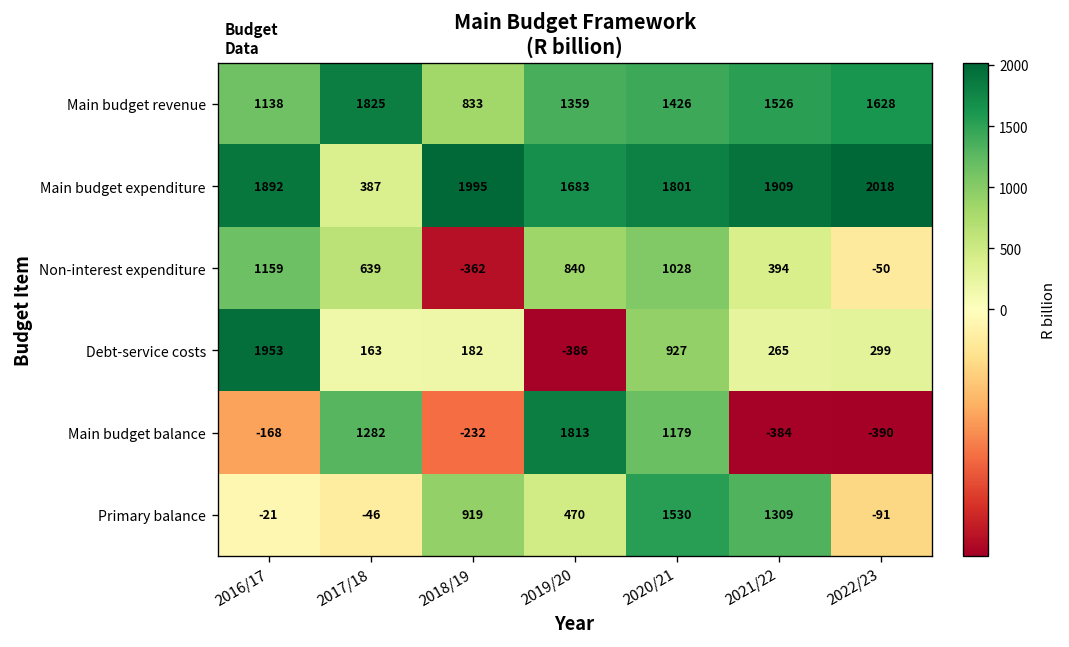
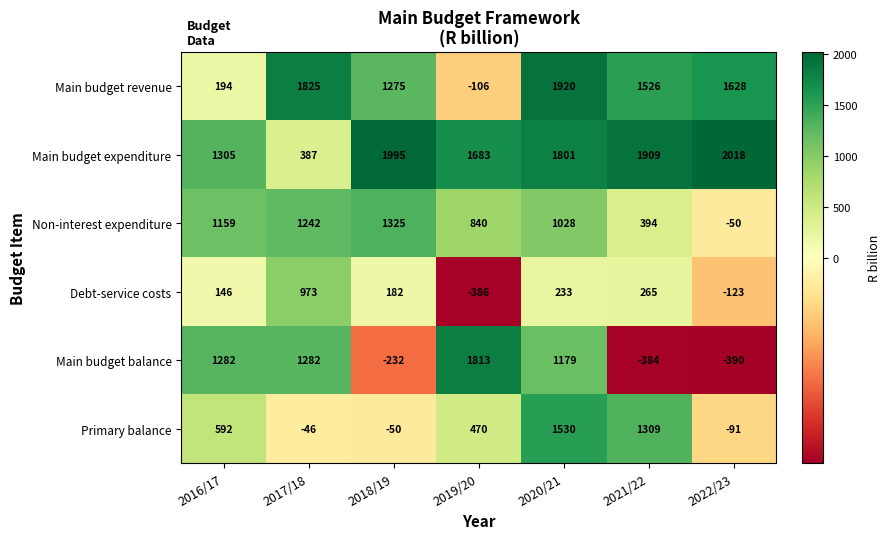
  {
    "Main budget revenue": {
-     "2016/17": 1138,
+     "2016/17": 194,
      "2017/18": 1825,
-     "2018/19": 833,
-     "2019/20": 1359,
-     "2020/21": 1426,
+     "2018/19": 1275,
+     "2019/20": -106,
+     "2020/21": 1920,
      "2021/22": 1526,
      "2022/23": 1628
    },
    "Main budget expenditure": {
-     "2016/17": 1892,
+     "2016/17": 1305,
      "2017/18": 387,
      "2018/19": 1995,
      "2019/20": 1683,
      "2020/21": 1801,
      "2021/22": 1909,
      "2022/23": 2018
    },
    "Non-interest expenditure": {
      "2016/17": 1159,
-     "2017/18": 639,
-     "2018/19": -362,
+     "2017/18": 1242,
+     "2018/19": 1325,
      "2019/20": 840,
      "2020/21": 1028,
      "2021/22": 394,
      "2022/23": -50
    },
    "Debt-service costs": {
-     "2016/17": 1953,
-     "2017/18": 163,
+     "2016/17": 146,
+     "2017/18": 973,
      "2018/19": 182,
      "2019/20": -386,
-     "2020/21": 927,
+     "2020/21": 233,
      "2021/22": 265,
-     "2022/23": 299
+     "2022/23": -123
    },
    "Main budget balance": {
-     "2016/17": -168,
+     "2016/17": 1282,
      "2017/18": 1282,
      "2018/19": -232,
      "2019/20": 1813,
      "2020/21": 1179,
      "2021/22": -384,
      "2022/23": -390
    },
    "Primary balance": {
-     "2016/17": -21,
+     "2016/17": 592,
      "2017/18": -46,
-     "2018/19": 919,
+     "2018/19": -50,
      "2019/20": 470,
      "2020/21": 1530,
      "2021/22": 1309,
      "2022/23": -91
    }
  }
